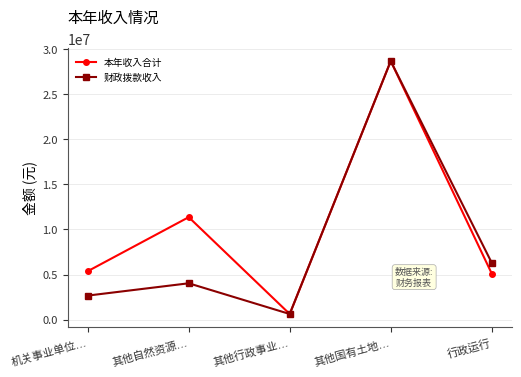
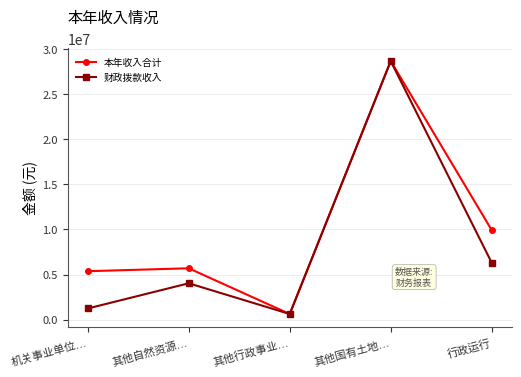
  {
    "本年收入合计": {
      "机关事业单位...": 5000000,
-     "其他自然资源...": 11000000,
-     "行政运行": 5000000
+     "其他自然资源...": 6000000,
+     "行政运行": 10000000
    },
    "财政拨款收入": {
-     "机关事业单位...": 3000000,
+     "机关事业单位...": 1000000,
      "其他自然资源...": 4000000,
      "行政运行": 6000000
    }
  }
